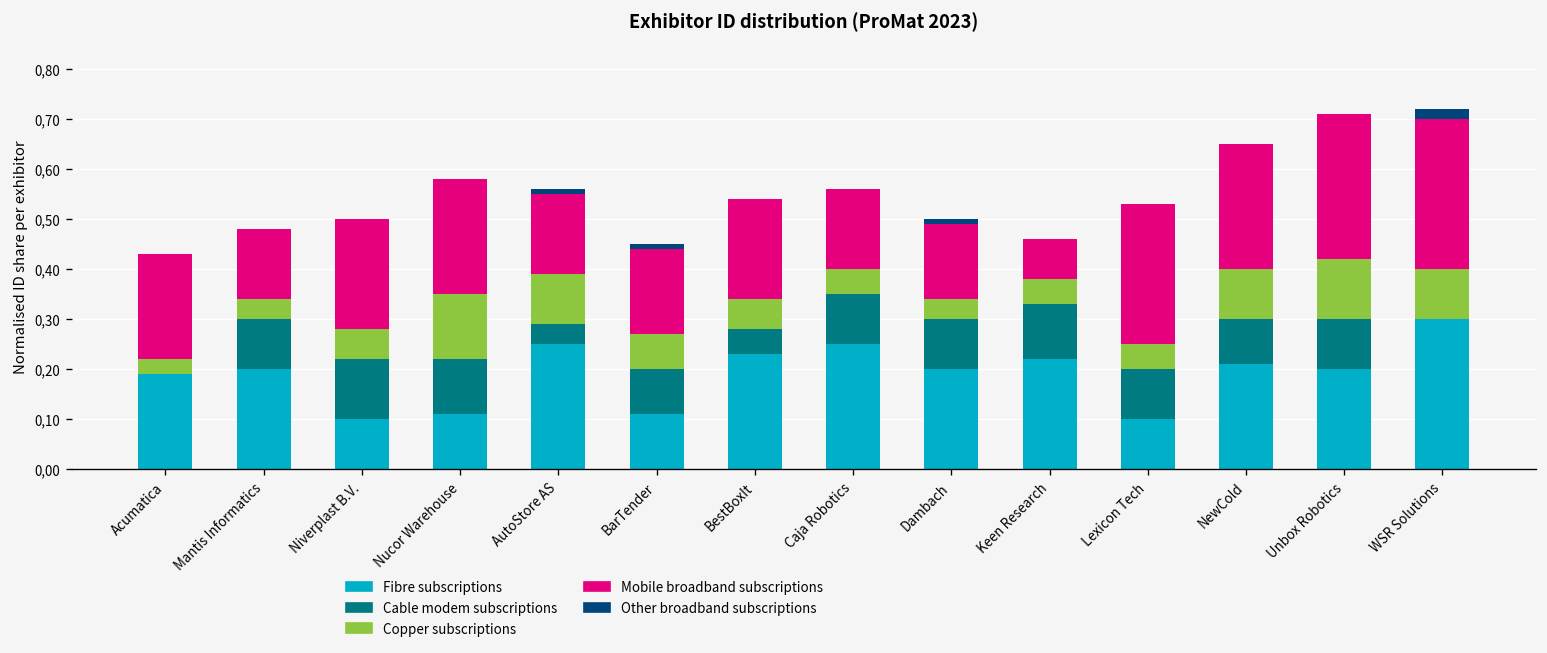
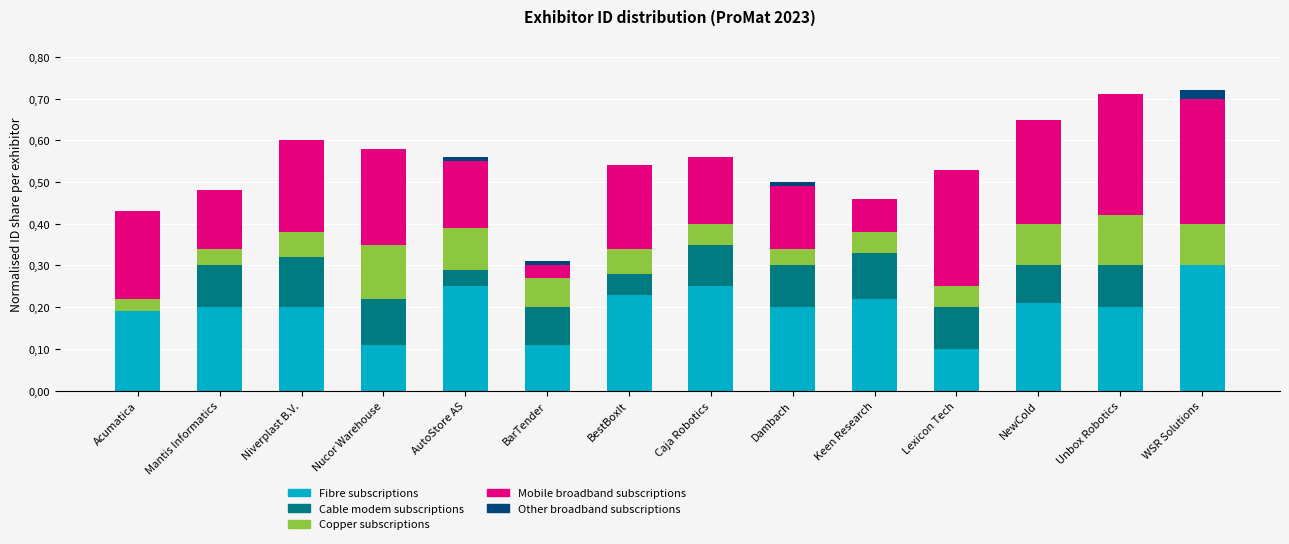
  {
    "Fibre subscriptions": {
      "Acumatica": 19,
      "Mantis Informatics": 20,
-     "Niverplast B.V.": 10,
+     "Niverplast B.V.": 20,
      "Nucor Warehouse": 11,
      "AutoStore AS": 25,
      "BarTender": 11,
      "BestBoxIt": 23,
      "Caja Robotics": 25,
      "Dambach": 20,
      "Keen Research": 22,
      "Lexicon Tech": 10,
      "NewCold": 21,
      "Unbox Robotics": 20,
      "WSR Solutions": 30
    },
    "Copper subscriptions": {
      "Acumatica": 3,
      "Mantis Informatics": 4,
      "Niverplast B.V.": 6,
      "Nucor Warehouse": 13,
      "AutoStore AS": 10,
      "BarTender": 7,
      "BestBoxIt": 6,
      "Caja Robotics": 5,
      "Dambach": 4,
      "Keen Research": 5,
      "Lexicon Tech": 5,
      "NewCold": 10,
      "Unbox Robotics": 12,
      "WSR Solutions": 10
    },
    "Mobile broadband subscriptions": {
      "Acumatica": 21,
      "Mantis Informatics": 14,
      "Niverplast B.V.": 22,
      "Nucor Warehouse": 23,
      "AutoStore AS": 16,
-     "BarTender": 17,
+     "BarTender": 3,
      "BestBoxIt": 20,
      "Caja Robotics": 16,
      "Dambach": 15,
      "Keen Research": 8,
      "Lexicon Tech": 28,
      "NewCold": 25,
      "Unbox Robotics": 29,
      "WSR Solutions": 30
    }
  }
